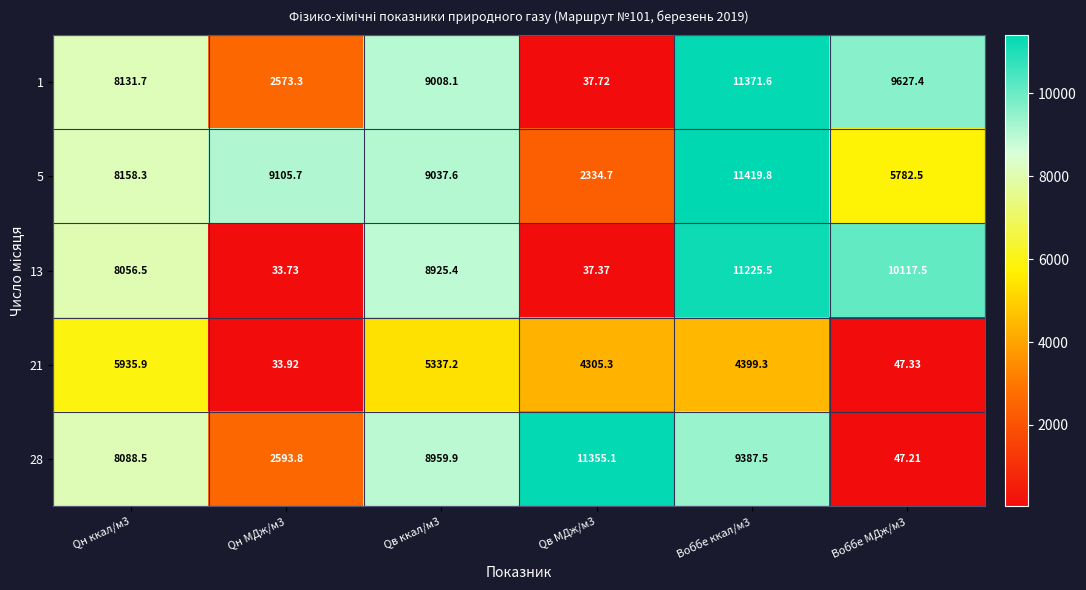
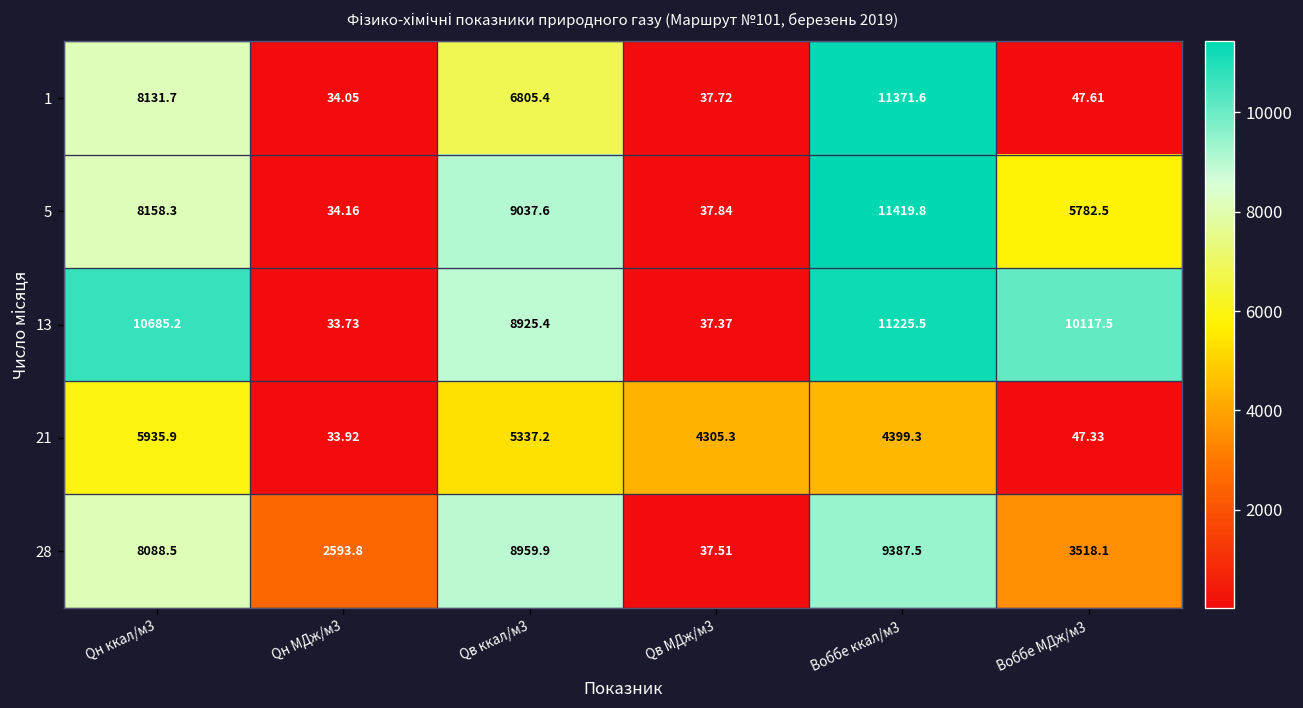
  {
    "1": {
      "Qн ккал/м3": 8131.7,
-     "Qн МДж/м3": 2573.3,
-     "Qв ккал/м3": 9008.1,
+     "Qн МДж/м3": 34.05,
+     "Qв ккал/м3": 6805.4,
      "Qв МДж/м3": 37.72,
      "Воббе ккал/м3": 11371.6,
-     "Воббе МДж/м3": 9627.4
+     "Воббе МДж/м3": 47.61
    },
    "5": {
      "Qн ккал/м3": 8158.3,
-     "Qн МДж/м3": 9105.7,
+     "Qн МДж/м3": 34.16,
      "Qв ккал/м3": 9037.6,
-     "Qв МДж/м3": 2334.7,
+     "Qв МДж/м3": 37.84,
      "Воббе ккал/м3": 11419.8,
      "Воббе МДж/м3": 5782.5
    },
    "13": {
-     "Qн ккал/м3": 8056.5,
+     "Qн ккал/м3": 10685.2,
      "Qн МДж/м3": 33.73,
      "Qв ккал/м3": 8925.4,
      "Qв МДж/м3": 37.37,
      "Воббе ккал/м3": 11225.5,
      "Воббе МДж/м3": 10117.5
    },
    "21": {
      "Qн ккал/м3": 5935.9,
      "Qн МДж/м3": 33.92,
      "Qв ккал/м3": 5337.2,
      "Qв МДж/м3": 4305.3,
      "Воббе ккал/м3": 4399.3,
      "Воббе МДж/м3": 47.33
    },
    "28": {
      "Qн ккал/м3": 8088.5,
      "Qн МДж/м3": 2593.8,
      "Qв ккал/м3": 8959.9,
-     "Qв МДж/м3": 11355.1,
+     "Qв МДж/м3": 37.51,
      "Воббе ккал/м3": 9387.5,
-     "Воббе МДж/м3": 47.21
+     "Воббе МДж/м3": 3518.1
    }
  }
